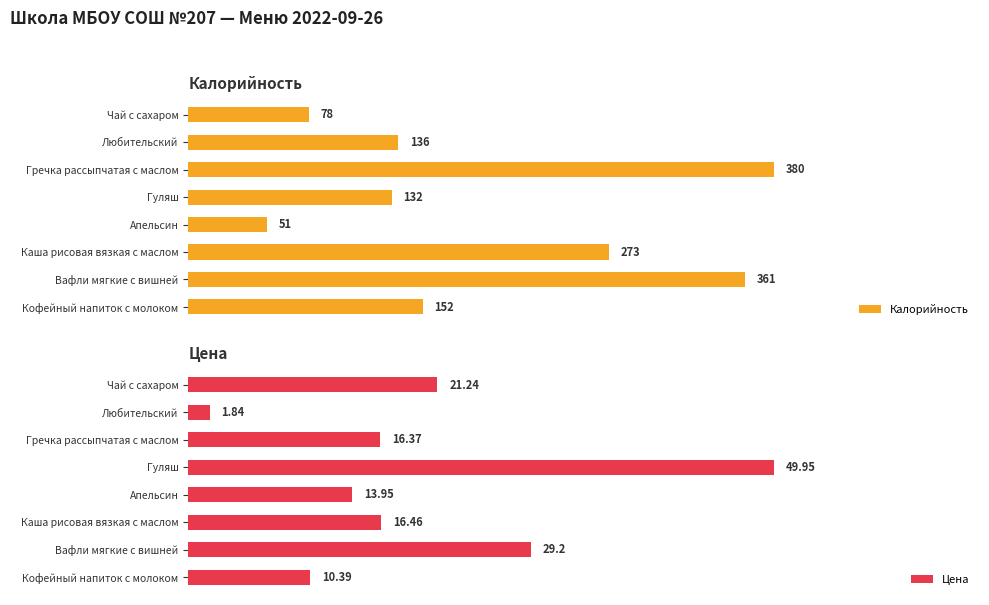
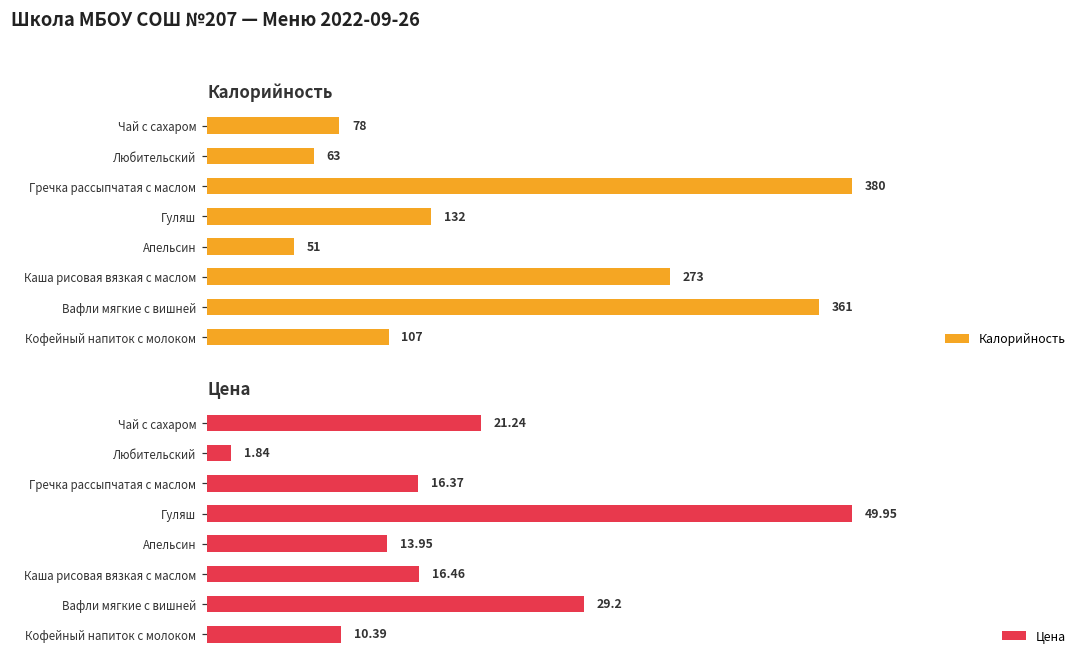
  {
    "Калорийность": {
      "Чай с сахаром": 78,
-     "Любительский": 136,
+     "Любительский": 63,
      "Гречка рассыпчатая с маслом": 380,
      "Гуляш": 132,
      "Апельсин": 51,
      "Каша рисовая вязкая с маслом": 273,
      "Вафли мягкие с вишней": 361,
-     "Кофейный напиток с молоком": 152
+     "Кофейный напиток с молоком": 107
    },
    "Цена": {
      "Чай с сахаром": 21.24,
      "Любительский": 1.84,
      "Гречка рассыпчатая с маслом": 16.37,
      "Гуляш": 49.95,
      "Апельсин": 13.95,
      "Каша рисовая вязкая с маслом": 16.46,
      "Вафли мягкие с вишней": 29.2,
      "Кофейный напиток с молоком": 10.39
    }
  }
